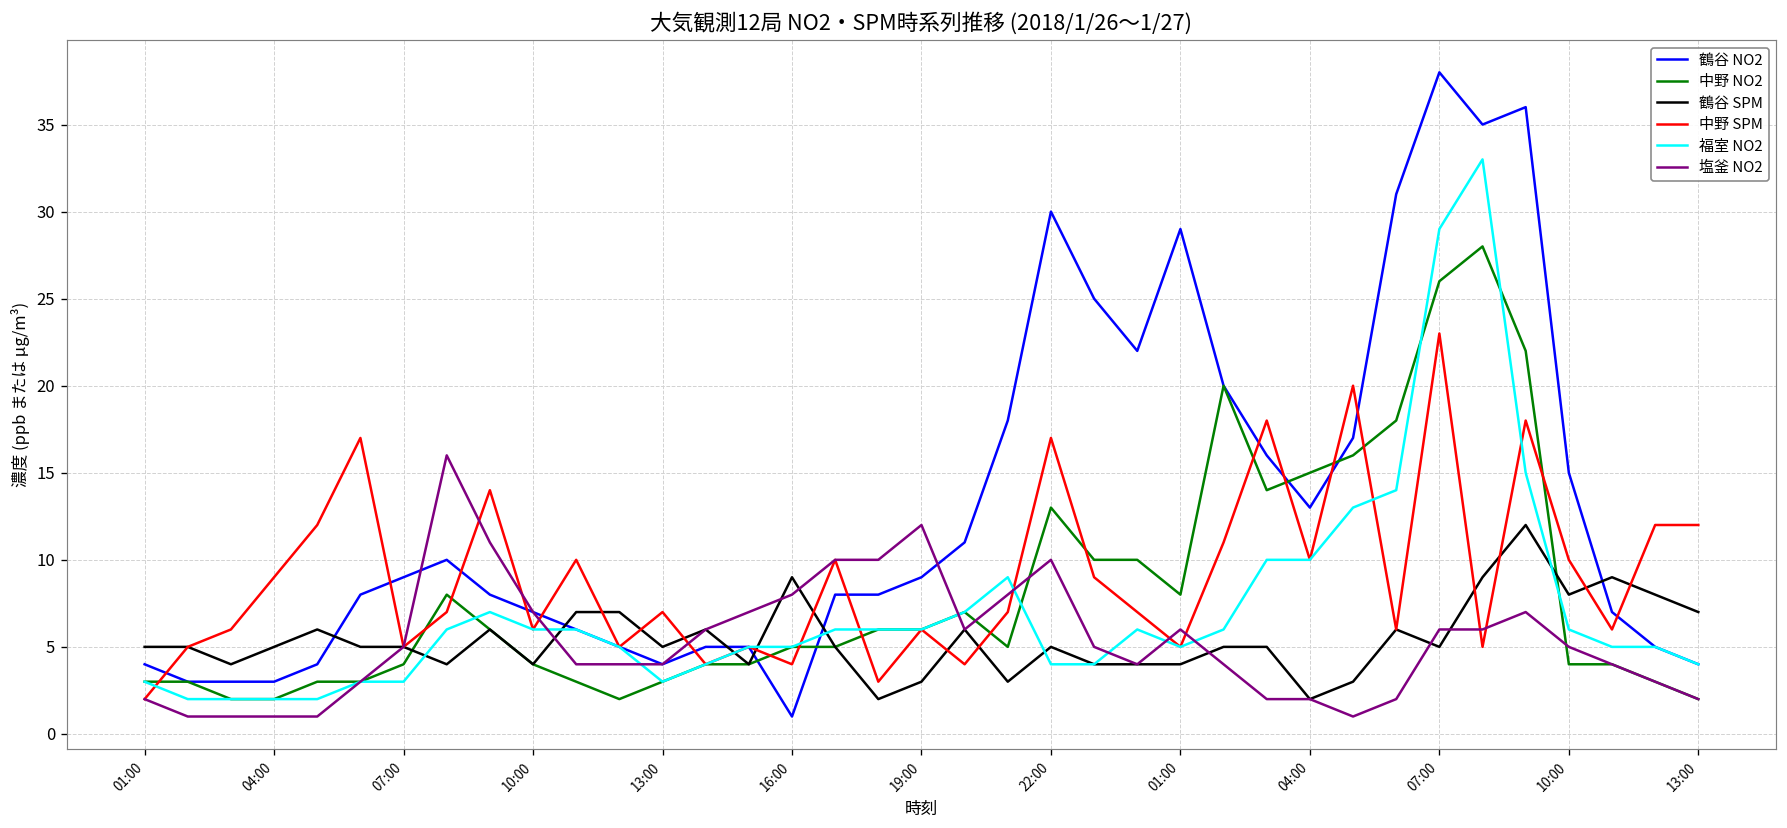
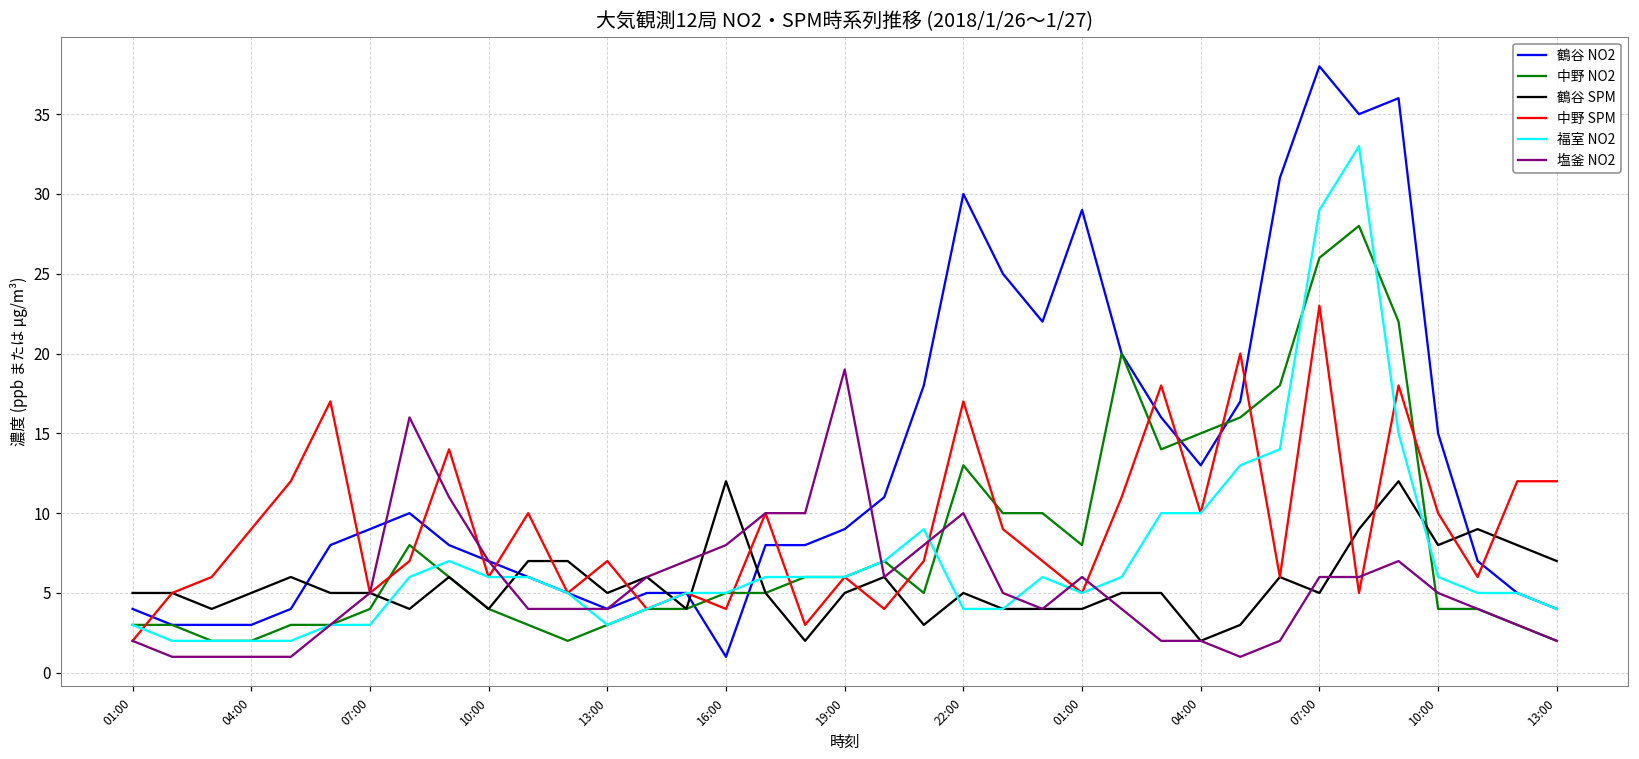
  {
    "鶴谷 NO2": {
      "16:00": 1,
      "19:00": 9,
      "22:00": 30
    },
    "中野 NO2": {
      "22:00": 13
    },
    "鶴谷 SPM": {
-     "16:00": 9,
-     "19:00": 3,
+     "16:00": 12,
+     "19:00": 5,
      "22:00": 5
    },
    "中野 SPM": {
      "16:00": 4,
      "22:00": 17
    },
    "福室 NO2": {
      "22:00": 4
    },
    "塩釜 NO2": {
      "16:00": 8,
-     "19:00": 12,
+     "19:00": 19,
      "22:00": 10
    }
  }
